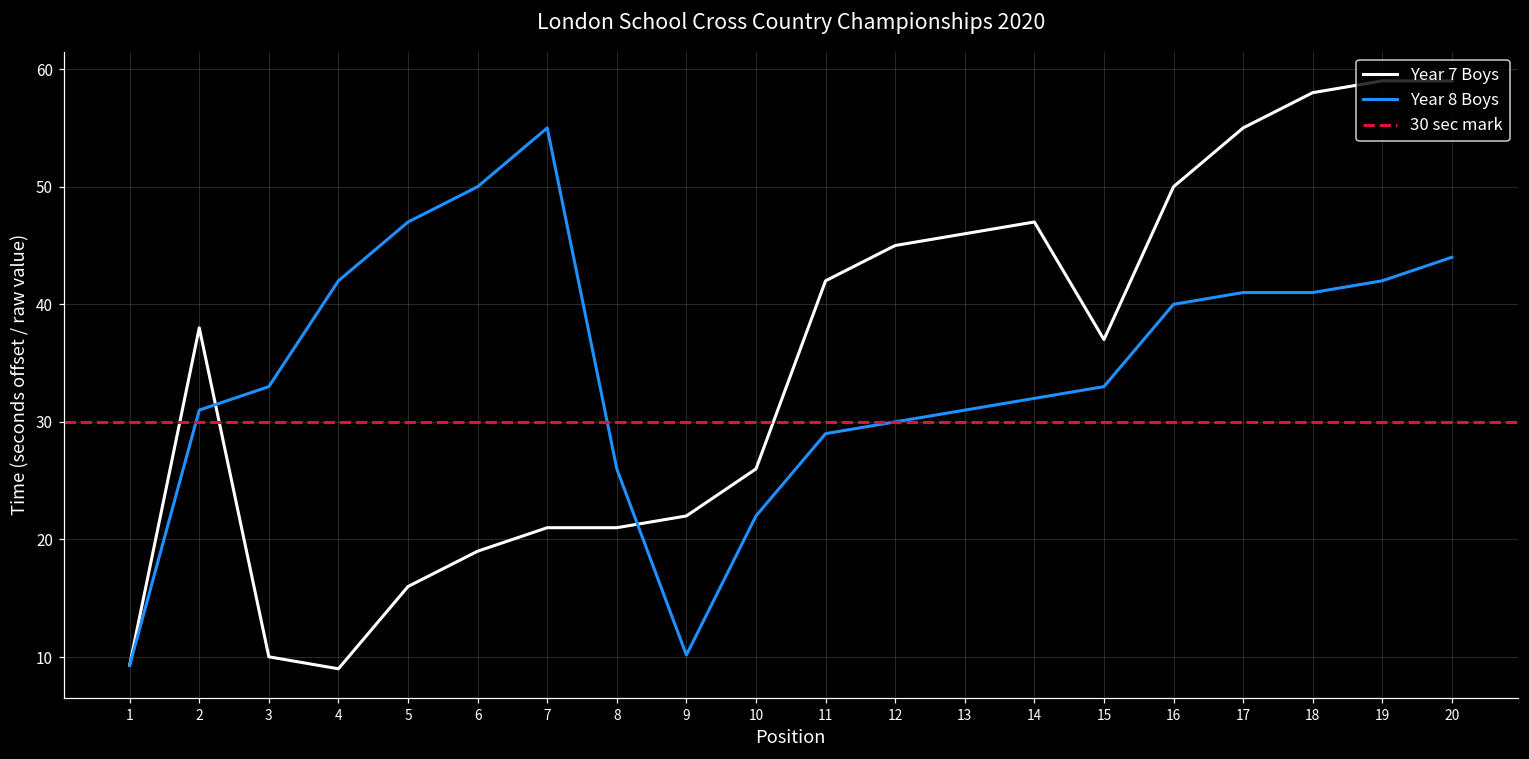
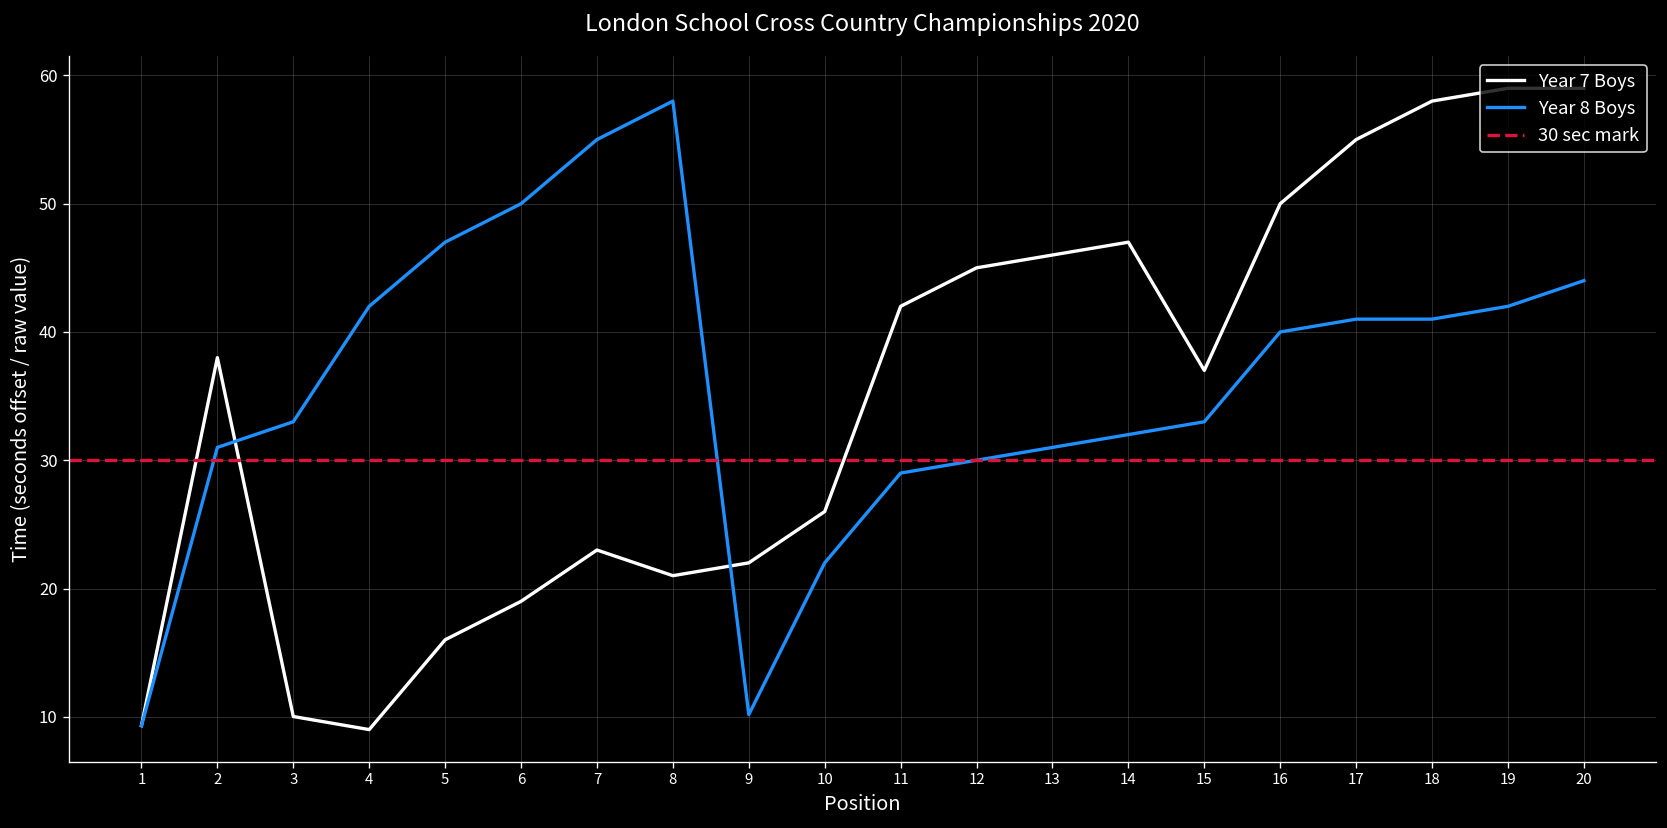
  {
    "Year 7 Boys": {
      "2": 38,
      "3": 10,
      "4": 9,
      "5": 16,
      "6": 19,
-     "7": 21,
+     "7": 23,
      "8": 21,
      "9": 22,
      "10": 26,
      "11": 42,
      "12": 45,
      "13": 46,
      "14": 47,
      "15": 37,
      "16": 50,
      "17": 55,
      "18": 58
    },
    "Year 8 Boys": {
      "2": 31,
      "3": 33,
      "4": 42,
      "5": 47,
      "6": 50,
      "7": 55,
-     "8": 26,
+     "8": 58,
      "9": 10,
      "10": 22,
      "11": 29,
      "12": 30,
      "13": 31,
      "14": 32,
      "15": 33,
      "16": 40,
      "17": 41,
      "18": 41,
      "19": 42,
      "20": 44
    }
  }
